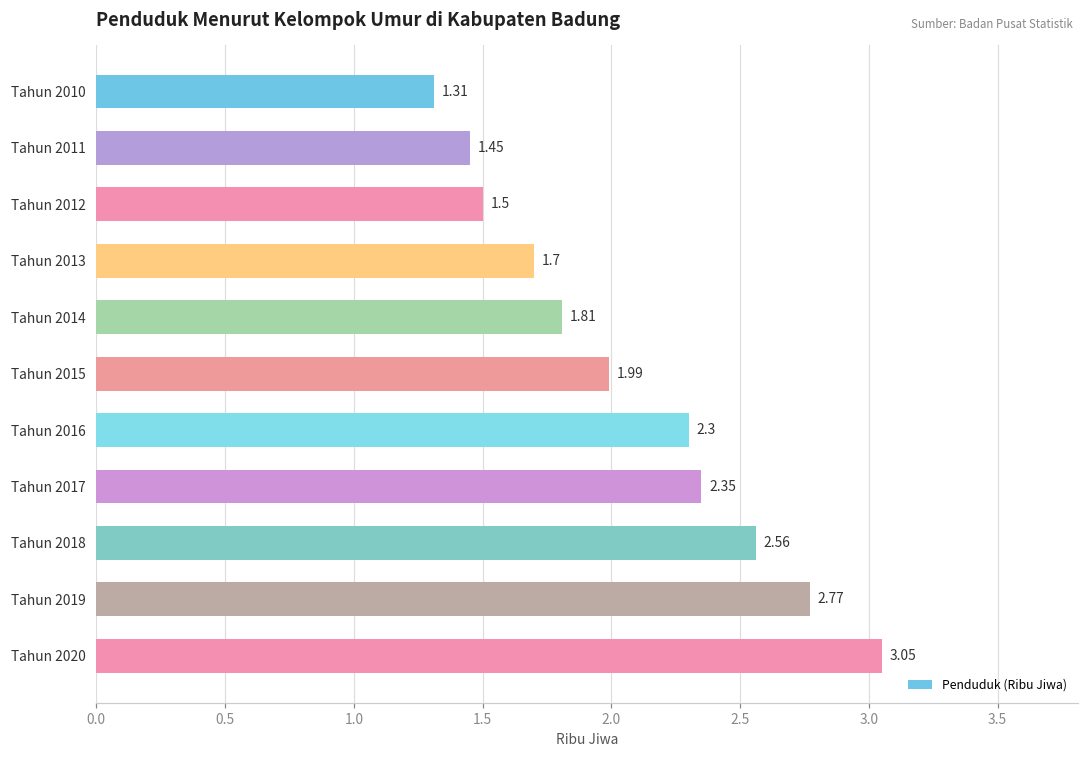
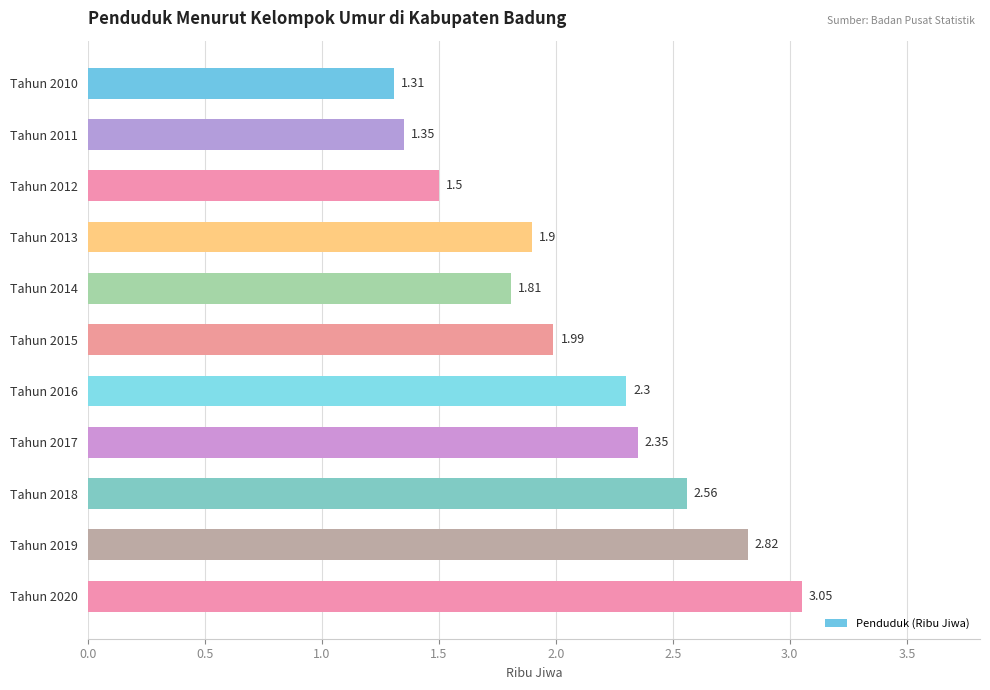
  {
    "Tahun 2010": 1.31,
-   "Tahun 2011": 1.45,
+   "Tahun 2011": 1.35,
    "Tahun 2012": 1.5,
-   "Tahun 2013": 1.7,
+   "Tahun 2013": 1.9,
    "Tahun 2014": 1.81,
    "Tahun 2015": 1.99,
    "Tahun 2016": 2.3,
    "Tahun 2017": 2.35,
    "Tahun 2018": 2.56,
-   "Tahun 2019": 2.77,
+   "Tahun 2019": 2.82,
    "Tahun 2020": 3.05
  }
